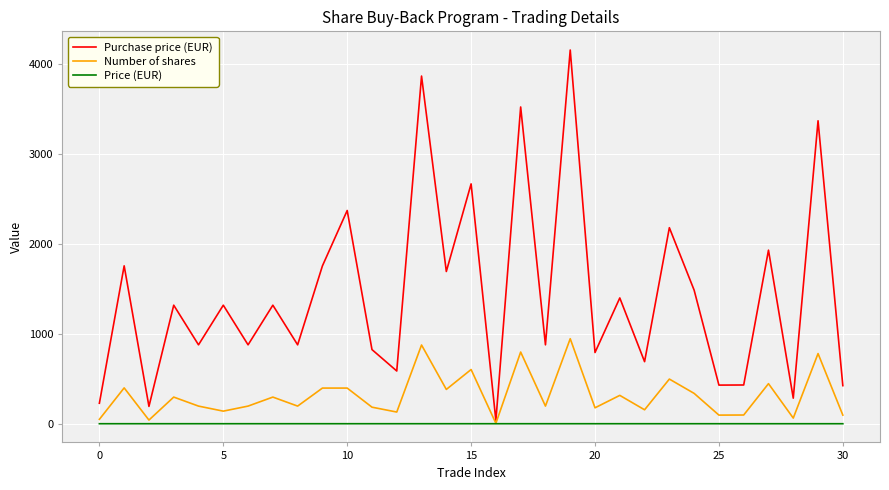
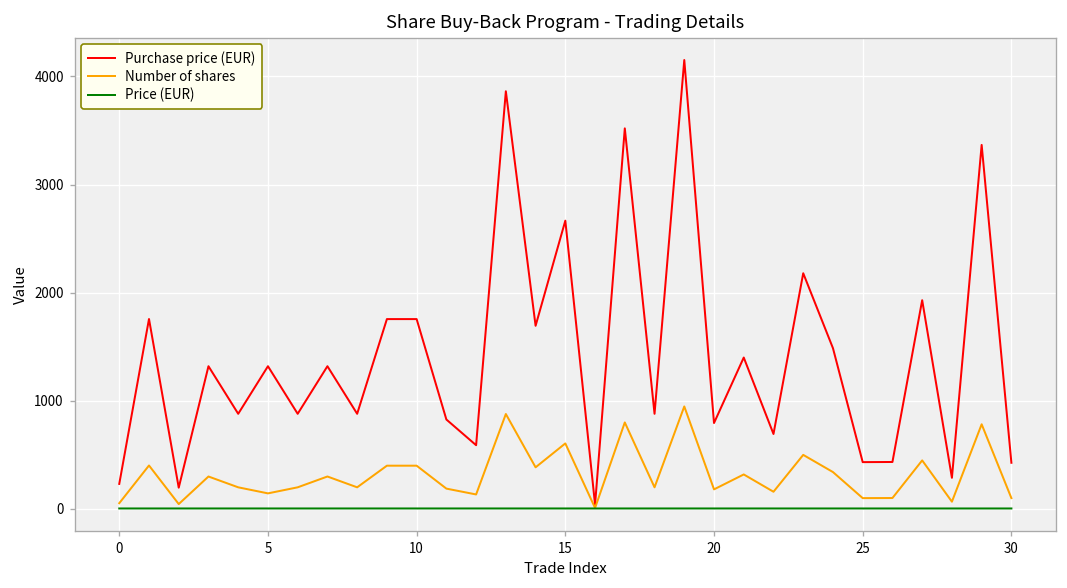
  {
    "Purchase price (EUR)": {
      "0": 200,
      "5": 1300,
-     "10": 2400,
+     "10": 1800,
      "15": 2700,
      "20": 800,
      "25": 400,
      "30": 400
    },
    "Number of shares": {
      "0": 100,
      "5": 100,
      "10": 400,
      "15": 600,
      "20": 200,
      "25": 100,
      "30": 100
    },
    "Price (EUR)": {
      "0": 0,
      "5": 0,
      "10": 0,
      "15": 0,
      "20": 0,
      "25": 0,
      "30": 0
    }
  }
